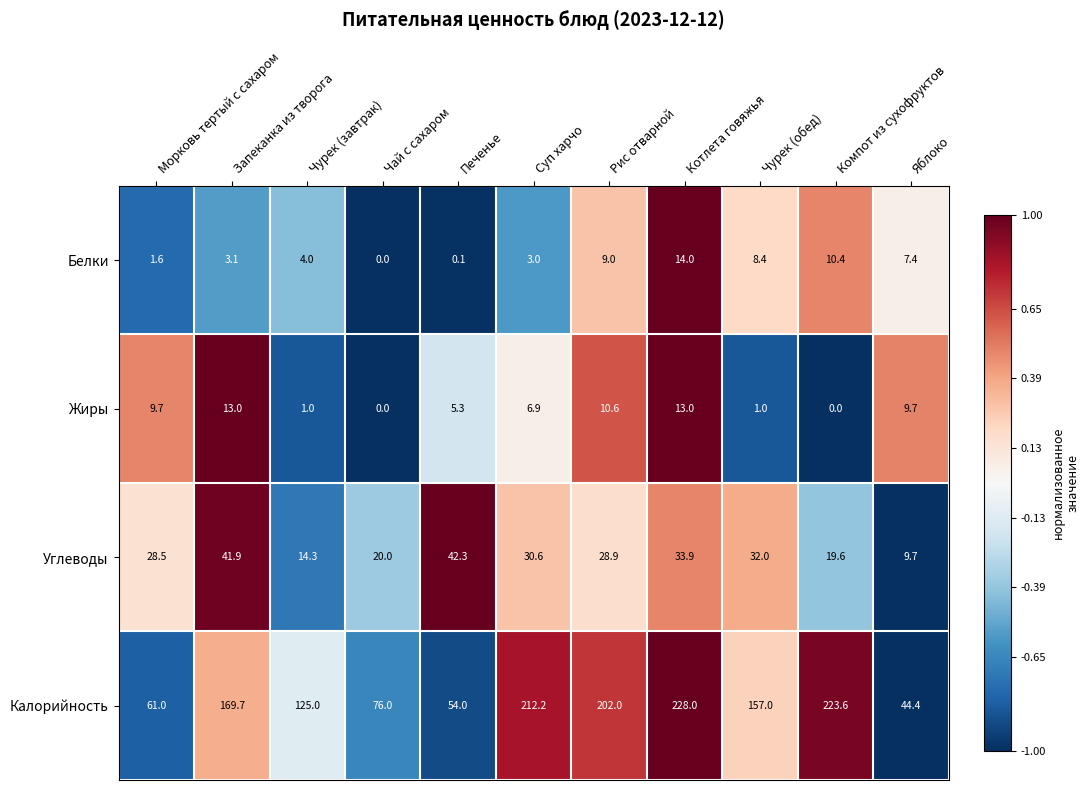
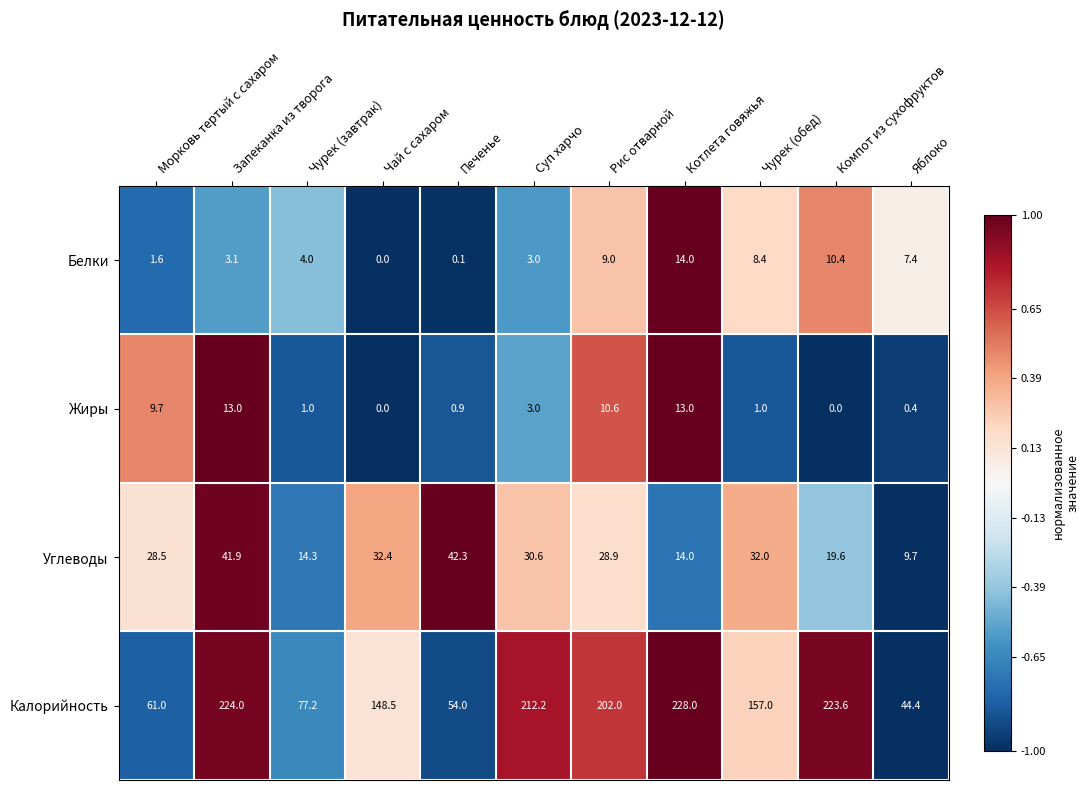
  {
    "Белки": {
      "Морковь тертый с сахаром": 1.6,
      "Запеканка из творога": 3.1,
      "Чурек (завтрак)": 4.0,
      "Чай с сахаром": 0.0,
      "Печенье": 0.1,
      "Суп харчо": 3.0,
      "Рис отварной": 9.0,
      "Котлета говяжья": 14.0,
      "Чурек (обед)": 8.4,
      "Компот из сухофруктов": 10.4,
      "Яблоко": 7.4
    },
    "Жиры": {
      "Морковь тертый с сахаром": 9.7,
      "Запеканка из творога": 13.0,
      "Чурек (завтрак)": 1.0,
      "Чай с сахаром": 0.0,
-     "Печенье": 5.3,
-     "Суп харчо": 6.9,
+     "Печенье": 0.9,
+     "Суп харчо": 3.0,
      "Рис отварной": 10.6,
      "Котлета говяжья": 13.0,
      "Чурек (обед)": 1.0,
      "Компот из сухофруктов": 0.0,
-     "Яблоко": 9.7
+     "Яблоко": 0.4
    },
    "Углеводы": {
      "Морковь тертый с сахаром": 28.5,
      "Запеканка из творога": 41.9,
      "Чурек (завтрак)": 14.3,
-     "Чай с сахаром": 20.0,
+     "Чай с сахаром": 32.4,
      "Печенье": 42.3,
      "Суп харчо": 30.6,
      "Рис отварной": 28.9,
-     "Котлета говяжья": 33.9,
+     "Котлета говяжья": 14.0,
      "Чурек (обед)": 32.0,
      "Компот из сухофруктов": 19.6,
      "Яблоко": 9.7
    },
    "Калорийность": {
      "Морковь тертый с сахаром": 61.0,
-     "Запеканка из творога": 169.7,
-     "Чурек (завтрак)": 125.0,
-     "Чай с сахаром": 76.0,
+     "Запеканка из творога": 224.0,
+     "Чурек (завтрак)": 77.2,
+     "Чай с сахаром": 148.5,
      "Печенье": 54.0,
      "Суп харчо": 212.2,
      "Рис отварной": 202.0,
      "Котлета говяжья": 228.0,
      "Чурек (обед)": 157.0,
      "Компот из сухофруктов": 223.6,
      "Яблоко": 44.4
    }
  }
